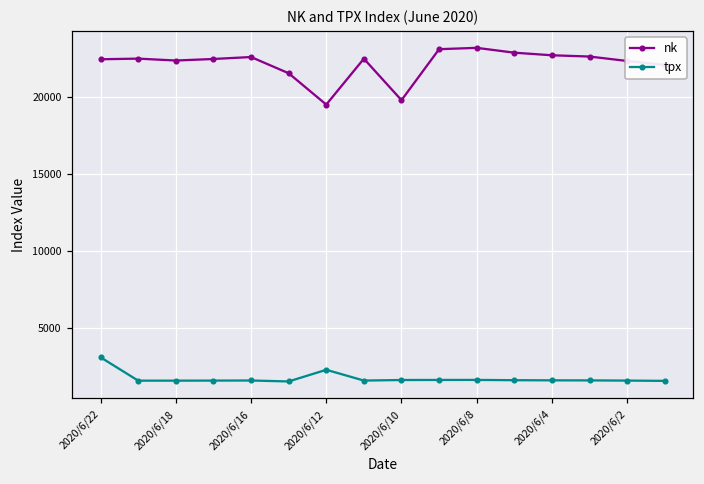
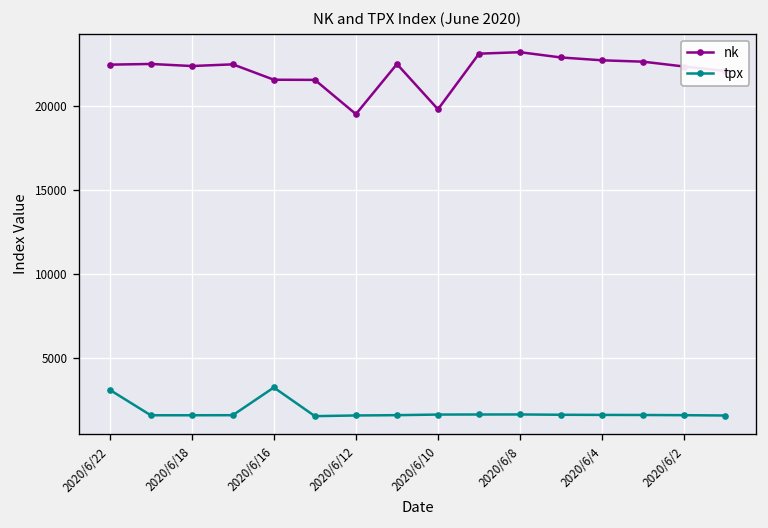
  {
    "nk": {
      "2020/6/22": 22400,
      "2020/6/18": 22400,
-     "2020/6/16": 22600,
+     "2020/6/16": 21500,
      "2020/6/12": 19500,
      "2020/6/10": 19800,
      "2020/6/8": 23200,
      "2020/6/4": 22700
    },
    "tpx": {
      "2020/6/22": 3100,
      "2020/6/18": 1600,
-     "2020/6/16": 1600,
-     "2020/6/12": 2300,
+     "2020/6/16": 3200,
+     "2020/6/12": 1600,
      "2020/6/10": 1600,
      "2020/6/8": 1600,
      "2020/6/4": 1600,
      "2020/6/2": 1600
    }
  }
